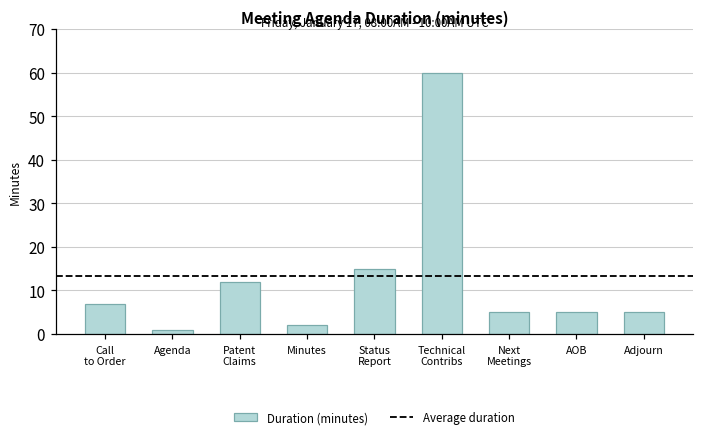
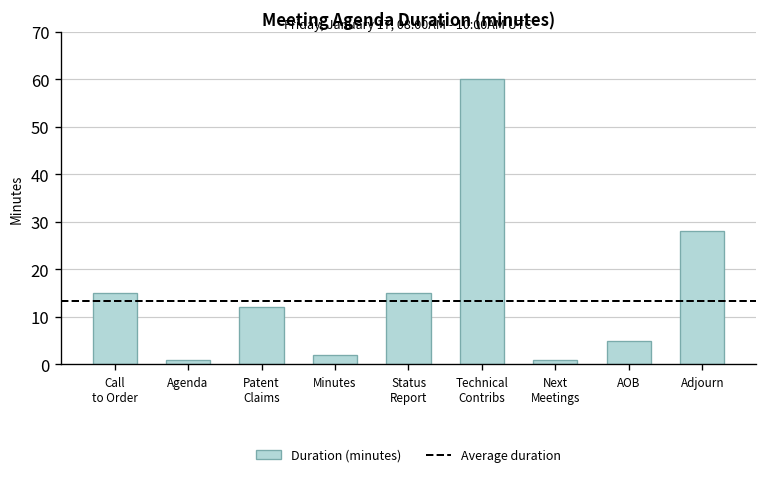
  {
-   "Call to Order": 7,
+   "Call to Order": 15,
    "Agenda": 1,
    "Patent Claims": 12,
    "Minutes": 2,
    "Status Report": 15,
    "Technical Contribs": 60,
-   "Next Meetings": 5,
+   "Next Meetings": 1,
    "AOB": 5,
-   "Adjourn": 5
+   "Adjourn": 28
  }
